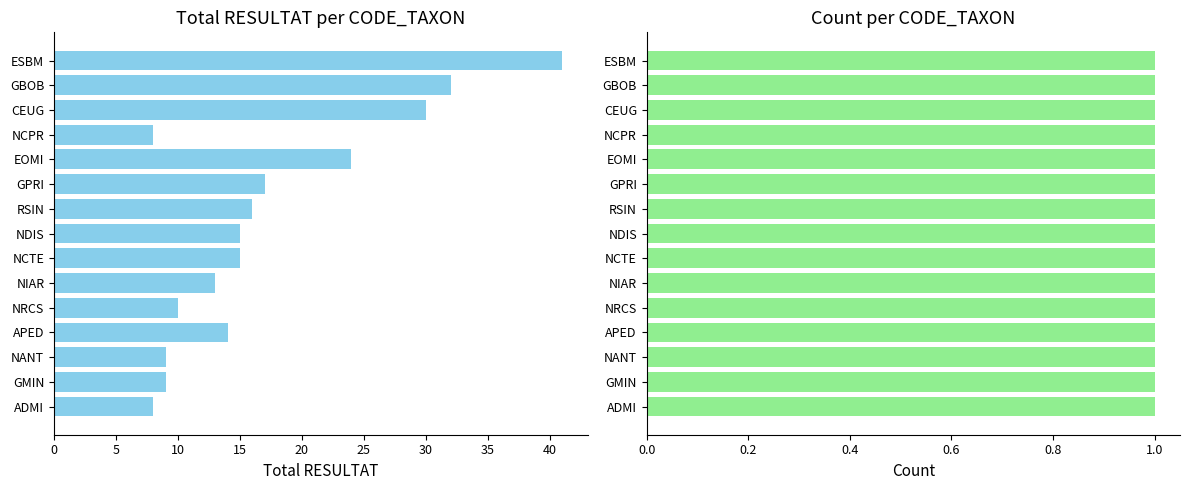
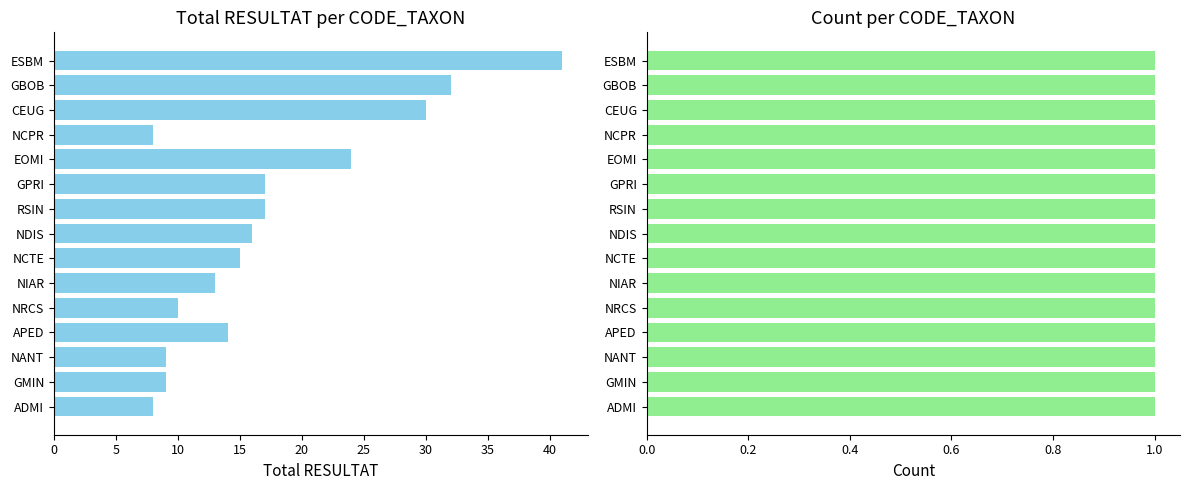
  {
    "Total RESULTAT per CODE_TAXON": {
      "ESBM": 41,
      "GBOB": 32,
      "CEUG": 30,
      "NCPR": 8,
      "EOMI": 24,
      "GPRI": 17,
-     "RSIN": 16,
-     "NDIS": 15,
+     "RSIN": 17,
+     "NDIS": 16,
      "NCTE": 15,
      "NIAR": 13,
      "NRCS": 10,
      "APED": 14,
      "NANT": 9,
      "GMIN": 9,
      "ADMI": 8
    },
    "Count per CODE_TAXON": {
      "ESBM": 1.00,
      "GBOB": 1.00,
      "CEUG": 1.00,
      "NCPR": 1.00,
      "EOMI": 1.00,
      "GPRI": 1.00,
      "RSIN": 1.00,
      "NDIS": 1.00,
      "NCTE": 1.00,
      "NIAR": 1.00,
      "NRCS": 1.00,
      "APED": 1.00,
      "NANT": 1.00,
      "GMIN": 1.00,
      "ADMI": 1.00
    }
  }
